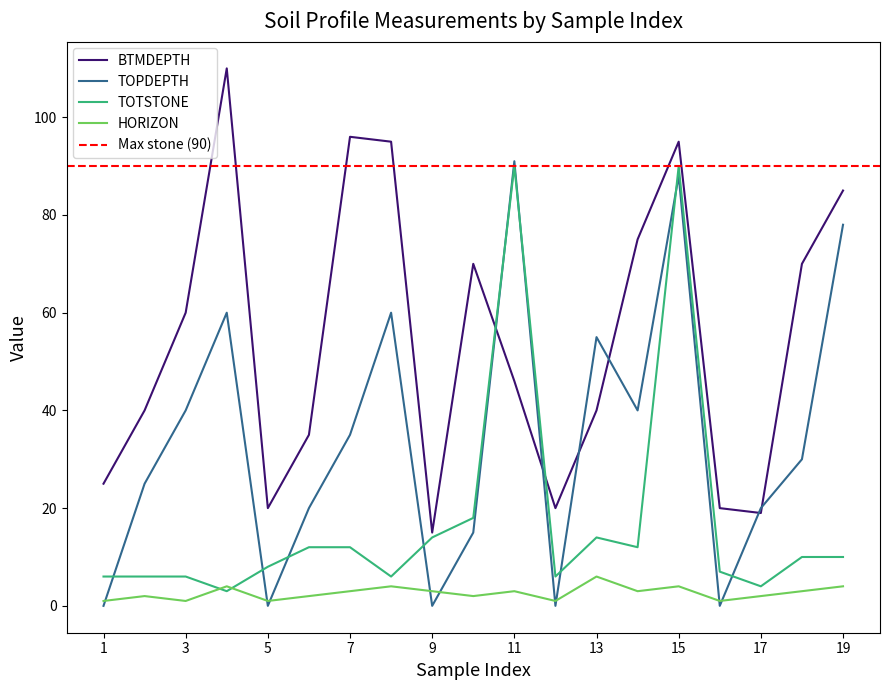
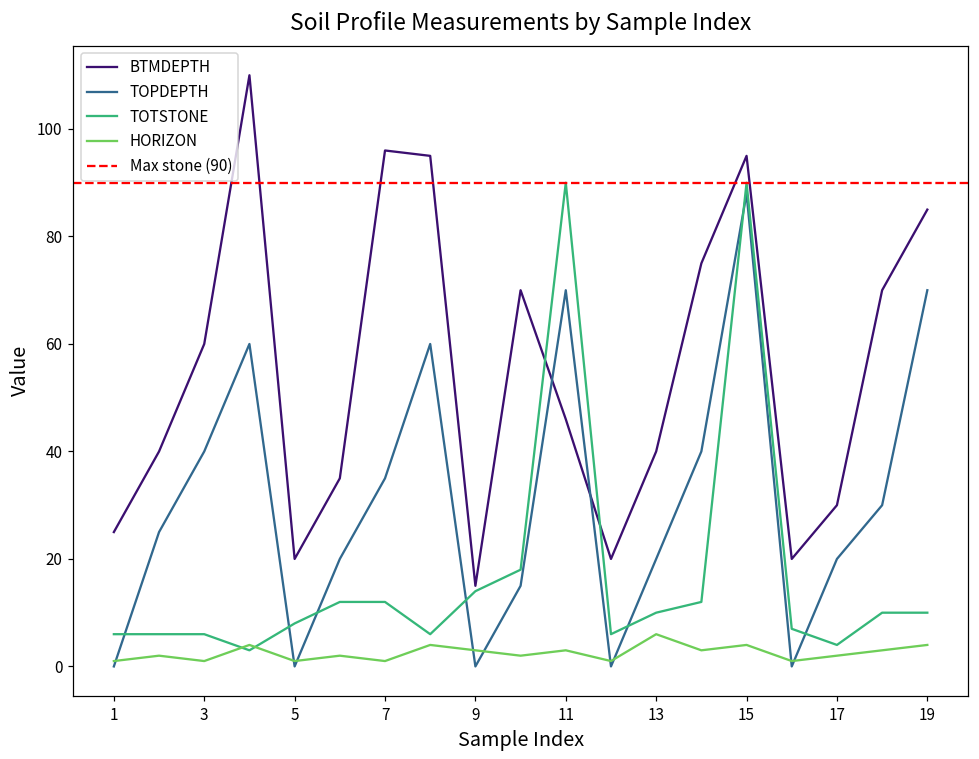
  {
    "BTMDEPTH": {
      "1": 25,
      "3": 60,
      "5": 20,
      "7": 96,
      "9": 15,
      "11": 46,
      "13": 40,
      "15": 95,
-     "17": 19,
+     "17": 30,
      "19": 85
    },
    "TOPDEPTH": {
      "1": 0,
      "3": 40,
      "5": 0,
      "7": 35,
      "9": 0,
-     "11": 91,
-     "13": 55,
+     "11": 70,
+     "13": 20,
      "15": 88,
      "17": 20,
-     "19": 78
+     "19": 70
    },
    "TOTSTONE": {
      "1": 6,
      "3": 6,
      "5": 8,
      "7": 12,
      "9": 14,
      "11": 90,
-     "13": 14,
+     "13": 10,
      "15": 90,
      "17": 4,
      "19": 10
    },
    "HORIZON": {
      "1": 1,
      "3": 1,
      "5": 1,
-     "7": 3,
+     "7": 1,
      "9": 3,
      "11": 3,
      "13": 6,
      "15": 4,
      "17": 2,
      "19": 4
    }
  }
